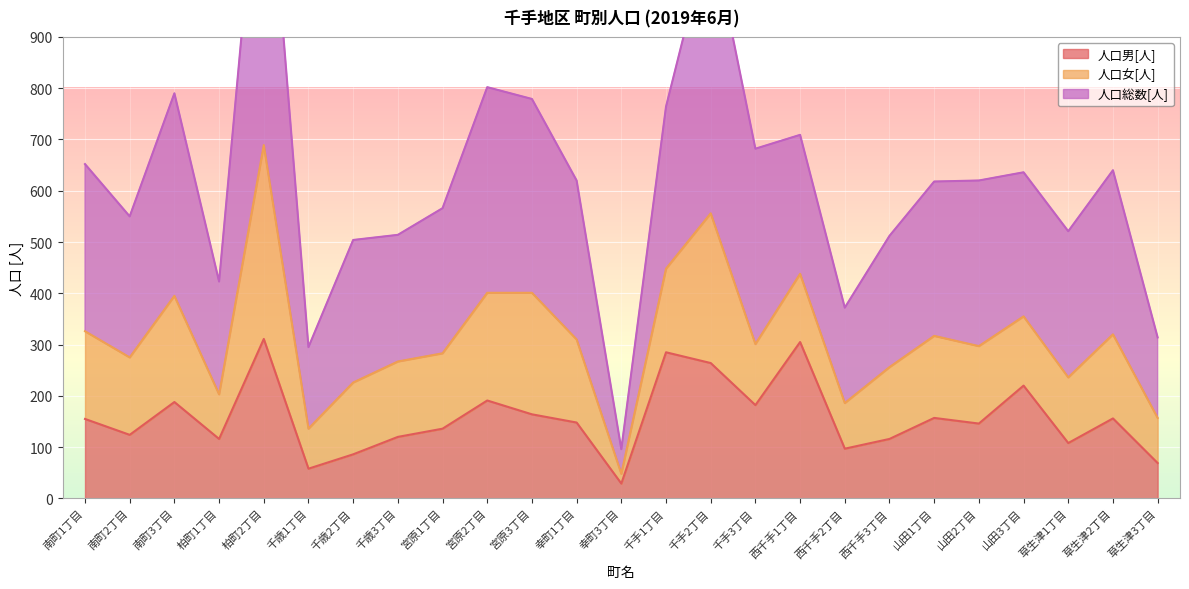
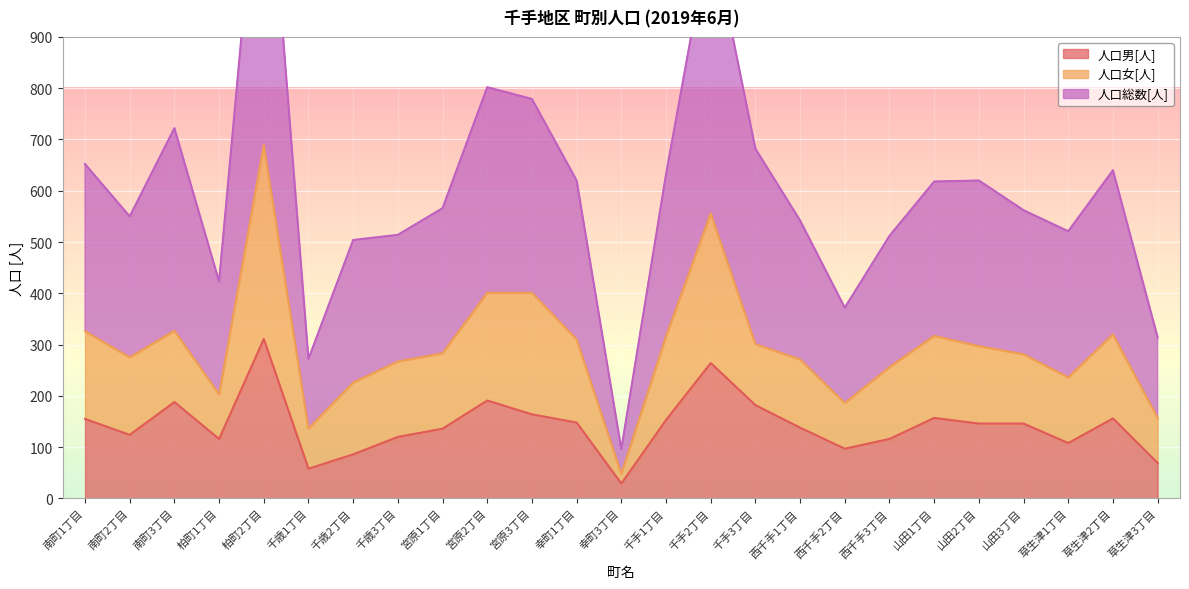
  {
    "人口男[人]": {
      "南町1丁目": 160,
      "南町2丁目": 120,
      "南町3丁目": 190,
      "柏町1丁目": 120,
      "柏町2丁目": 310,
      "千歳1丁目": 60,
      "千歳2丁目": 90,
      "千歳3丁目": 120,
      "宮原1丁目": 140,
      "宮原2丁目": 190,
      "宮原3丁目": 160,
      "幸町1丁目": 150,
      "幸町3丁目": 30,
-     "千手1丁目": 290,
+     "千手1丁目": 150,
      "千手2丁目": 260,
      "千手3丁目": 180,
-     "西千手1丁目": 310,
+     "西千手1丁目": 140,
      "西千手2丁目": 100,
      "西千手3丁目": 120,
      "山田1丁目": 160,
      "山田2丁目": 150,
-     "山田3丁目": 220,
+     "山田3丁目": 150,
      "草生津1丁目": 110,
      "草生津2丁目": 160,
      "草生津3丁目": 70
    },
    "人口女[人]": {
      "南町1丁目": 170,
      "南町2丁目": 150,
-     "南町3丁目": 210,
+     "南町3丁目": 140,
      "柏町1丁目": 90,
      "柏町2丁目": 380,
      "千歳1丁目": 80,
      "千歳2丁目": 140,
      "千歳3丁目": 150,
      "宮原1丁目": 150,
      "宮原2丁目": 210,
      "宮原3丁目": 240,
      "幸町1丁目": 160,
      "幸町3丁目": 20,
      "千手1丁目": 160,
      "千手2丁目": 290,
      "千手3丁目": 120,
      "西千手1丁目": 130,
      "西千手2丁目": 90,
      "西千手3丁目": 140,
      "山田1丁目": 160,
      "山田2丁目": 150,
      "山田3丁目": 140,
      "草生津1丁目": 130,
      "草生津2丁目": 160,
      "草生津3丁目": 90
    },
    "人口総数[人]": {
      "南町1丁目": 330,
      "南町2丁目": 280,
      "南町3丁目": 400,
      "柏町1丁目": 220,
-     "千歳1丁目": 160,
+     "千歳1丁目": 140,
      "千歳2丁目": 280,
      "千歳3丁目": 250,
      "宮原1丁目": 280,
      "宮原2丁目": 400,
      "宮原3丁目": 380,
      "幸町1丁目": 310,
      "幸町3丁目": 50,
      "千手1丁目": 320,
      "千手3丁目": 380,
      "西千手1丁目": 270,
      "西千手2丁目": 190,
      "西千手3丁目": 260,
      "山田1丁目": 300,
      "山田2丁目": 320,
      "山田3丁目": 280,
      "草生津1丁目": 290,
      "草生津2丁目": 320,
      "草生津3丁目": 160
    }
  }
